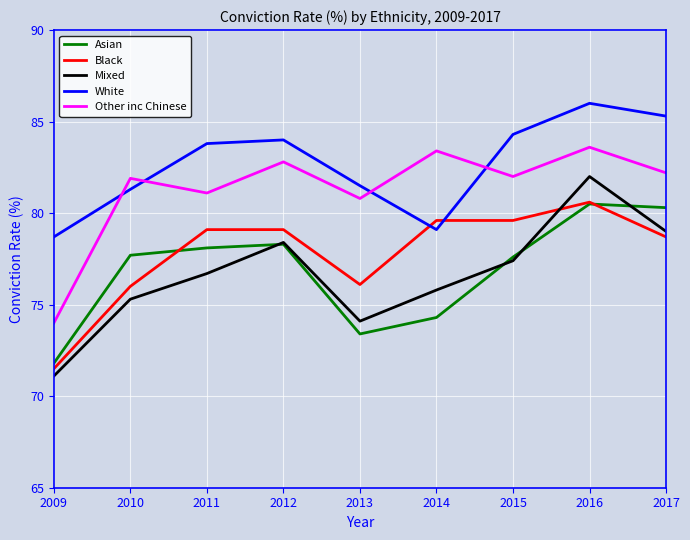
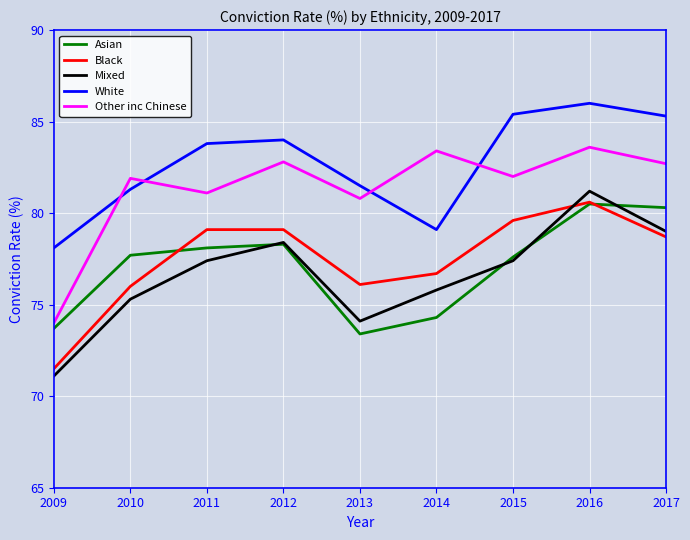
  {
    "Asian": {
-     "2009": 71.8,
+     "2009": 73.7,
      "2010": 77.7,
      "2011": 78.1,
      "2013": 73.4,
      "2014": 74.3,
      "2015": 77.6,
      "2017": 80.3
    },
    "Black": {
      "2009": 71.5,
      "2010": 76.0,
      "2011": 79.1,
      "2012": 79.1,
      "2013": 76.1,
-     "2014": 79.6,
+     "2014": 76.7,
      "2015": 79.6,
      "2017": 78.7
    },
    "Mixed": {
      "2009": 71.1,
      "2010": 75.3,
-     "2011": 76.7,
+     "2011": 77.4,
      "2013": 74.1,
      "2014": 75.8,
      "2015": 77.4,
-     "2016": 82.0,
+     "2016": 81.2,
      "2017": 79.0
    },
    "White": {
-     "2009": 78.7,
+     "2009": 78.1,
      "2010": 81.3,
      "2011": 83.8,
      "2012": 84.0,
      "2013": 81.5,
      "2014": 79.1,
-     "2015": 84.3,
+     "2015": 85.4,
      "2016": 86.0,
      "2017": 85.3
    },
    "Other inc Chinese": {
      "2009": 74.0,
      "2010": 81.9,
      "2011": 81.1,
      "2012": 82.8,
      "2013": 80.8,
      "2014": 83.4,
      "2015": 82.0,
      "2016": 83.6,
-     "2017": 82.2
+     "2017": 82.7
    }
  }
